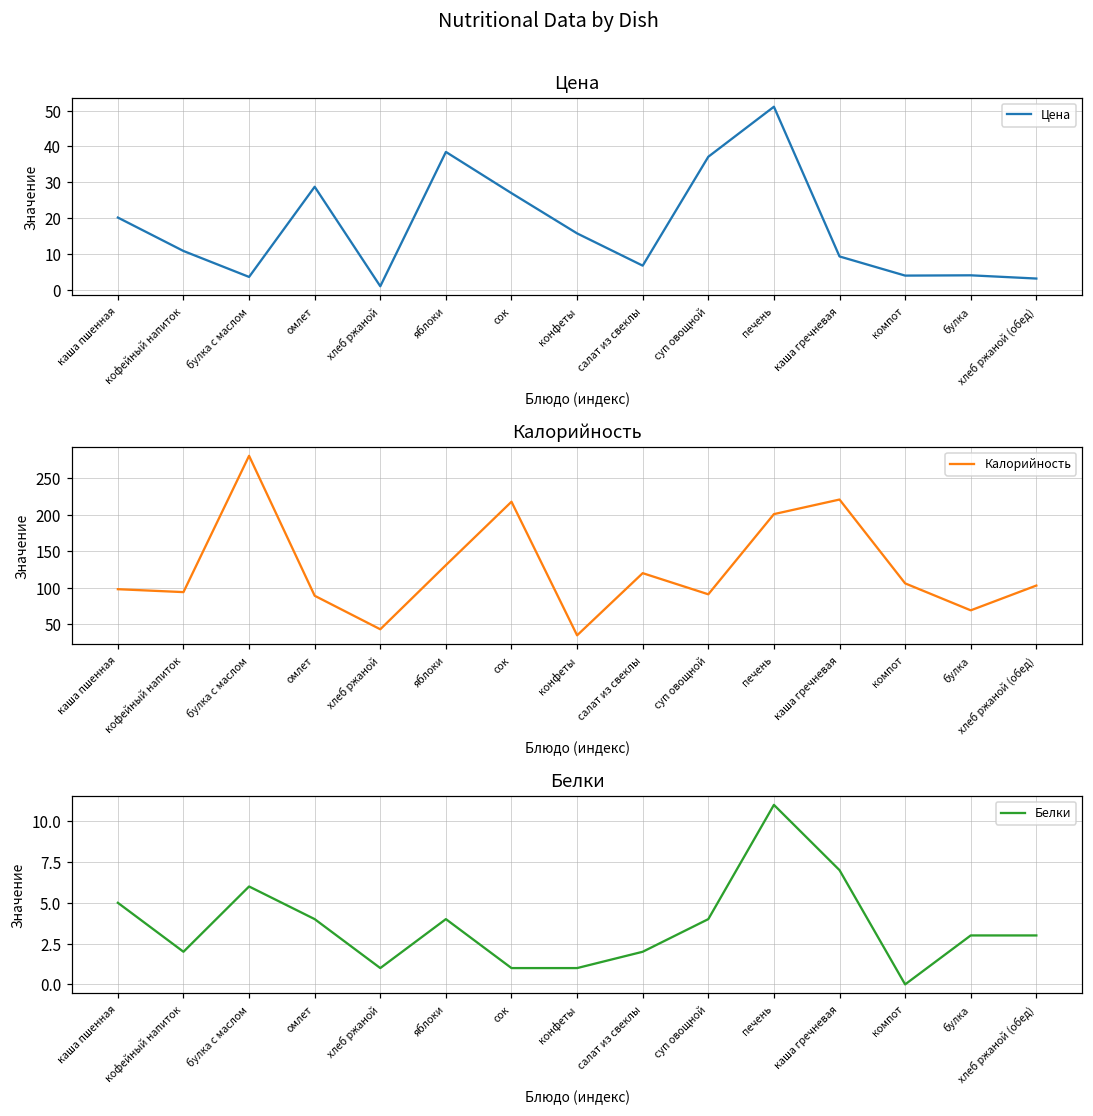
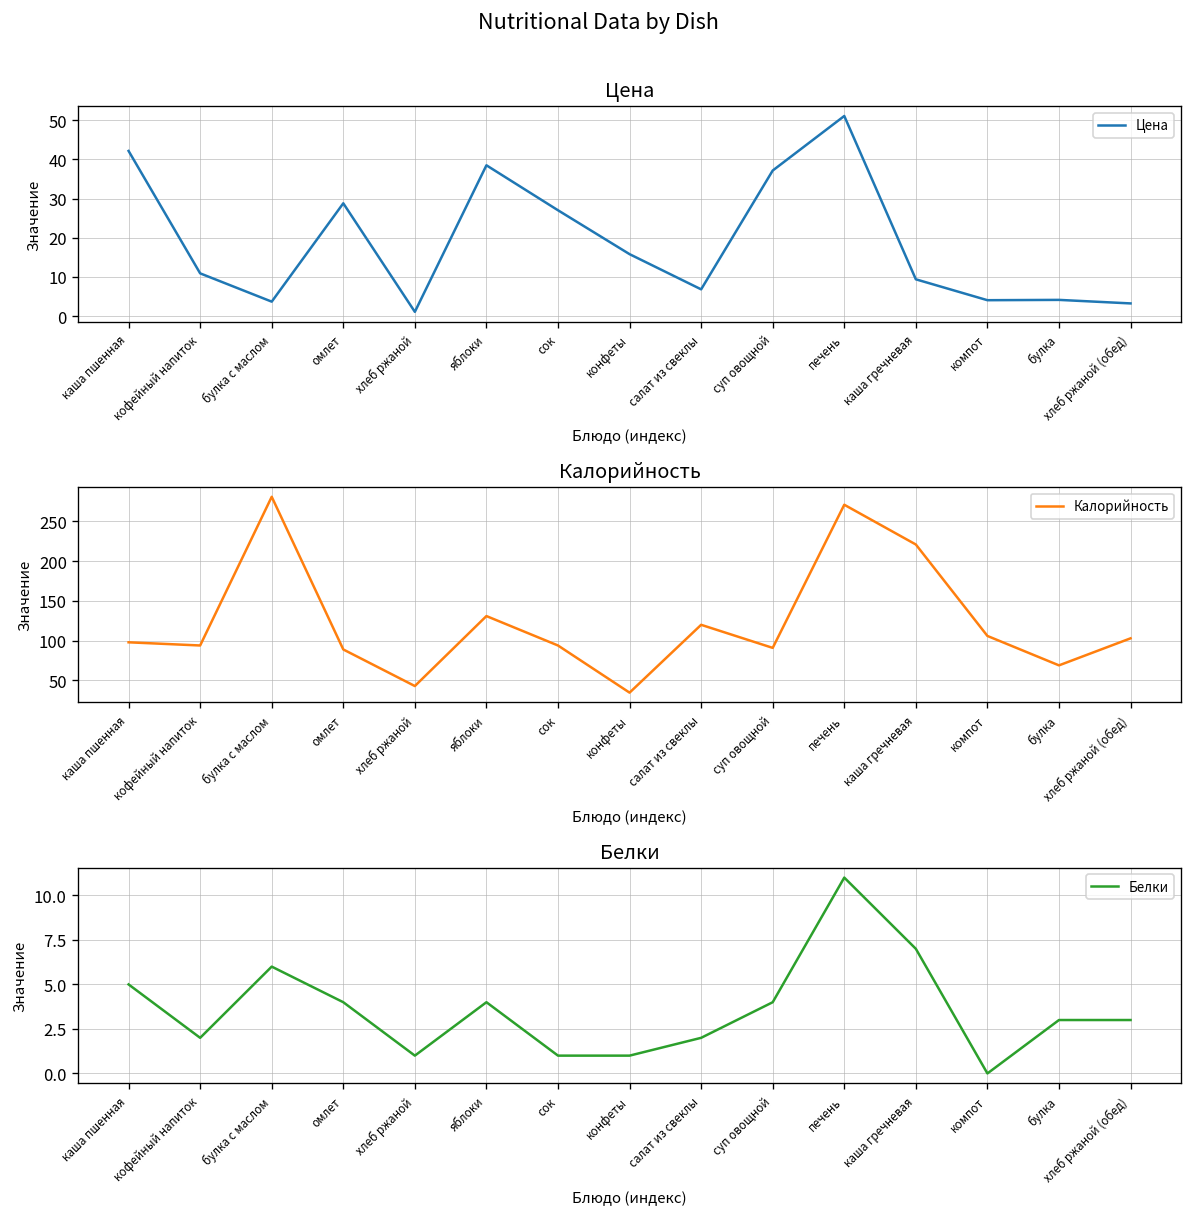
  {
    "Цена": {
-     "каша пшенная": 20,
+     "каша пшенная": 42,
      "кофейный напиток": 11,
      "булка с маслом": 4,
      "омлет": 29,
      "хлеб ржаной": 1,
      "яблоки": 38,
      "сок": 27,
      "конфеты": 16,
      "салат из свеклы": 7,
      "суп овощной": 37,
      "печень": 51,
      "каша гречневая": 9,
      "компот": 4,
      "булка": 4,
      "хлеб ржаной (обед)": 3
    },
    "Калорийность": {
      "каша пшенная": 100,
      "кофейный напиток": 90,
      "булка с маслом": 280,
      "омлет": 90,
      "хлеб ржаной": 40,
      "яблоки": 130,
-     "сок": 220,
+     "сок": 90,
      "конфеты": 30,
      "салат из свеклы": 120,
      "суп овощной": 90,
-     "печень": 200,
+     "печень": 270,
      "каша гречневая": 220,
      "компот": 110,
      "булка": 70,
      "хлеб ржаной (обед)": 100
    },
    "Белки": {
      "каша пшенная": 5.0,
      "кофейный напиток": 2.0,
      "булка с маслом": 6.0,
      "омлет": 4.0,
      "хлеб ржаной": 1.0,
      "яблоки": 4.0,
      "сок": 1.0,
      "конфеты": 1.0,
      "салат из свеклы": 2.0,
      "суп овощной": 4.0,
      "печень": 11.0,
      "каша гречневая": 7.0,
      "компот": 0.0,
      "булка": 3.0,
      "хлеб ржаной (обед)": 3.0
    }
  }
